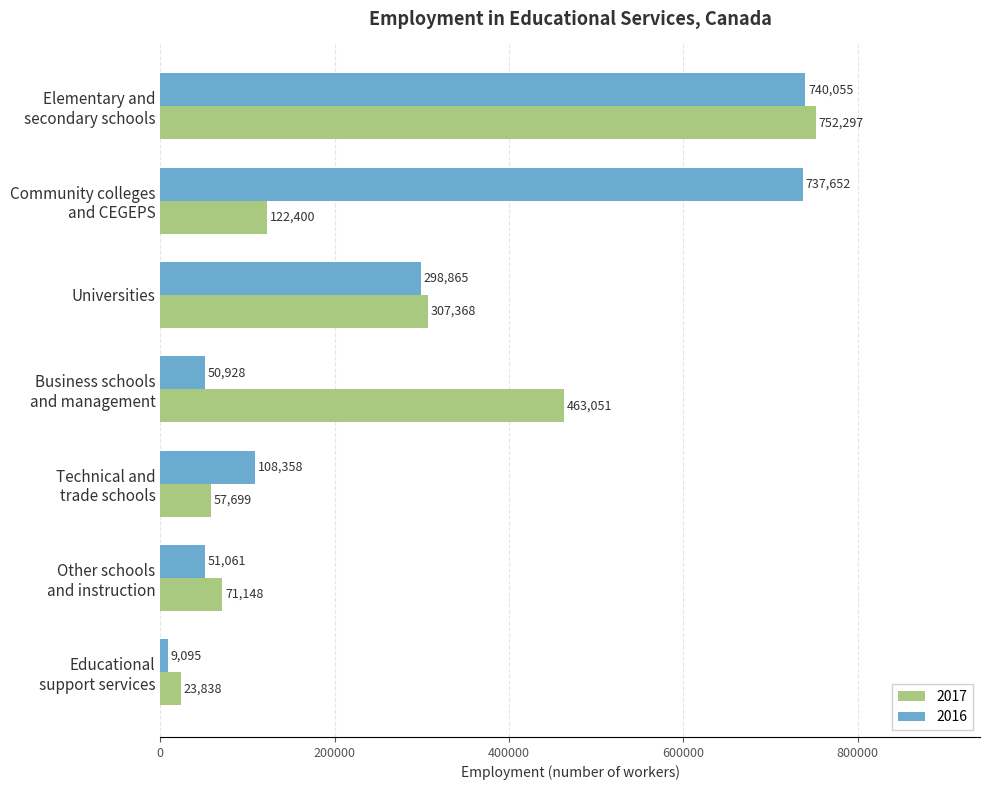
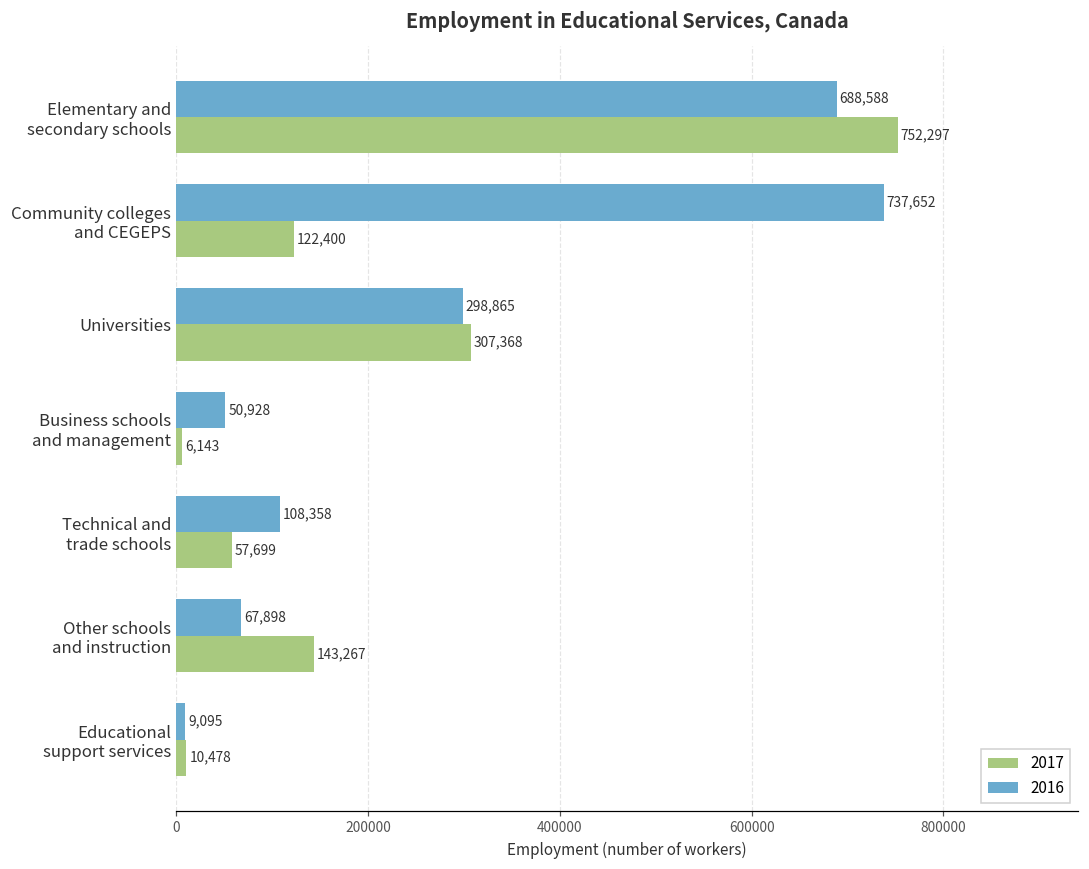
  {
    "2017": {
      "Elementary and secondary schools": "752,297",
      "Community colleges and CEGEPS": "122,400",
      "Universities": "307,368",
-     "Business schools and management": "463,051",
+     "Business schools and management": "6,143",
      "Technical and trade schools": "57,699",
-     "Other schools and instruction": "71,148",
-     "Educational support services": "23,838"
+     "Other schools and instruction": "143,267",
+     "Educational support services": "10,478"
    },
    "2016": {
-     "Elementary and secondary schools": "740,055",
+     "Elementary and secondary schools": "688,588",
      "Community colleges and CEGEPS": "737,652",
      "Universities": "298,865",
      "Business schools and management": "50,928",
      "Technical and trade schools": "108,358",
-     "Other schools and instruction": "51,061",
+     "Other schools and instruction": "67,898",
      "Educational support services": "9,095"
    }
  }
